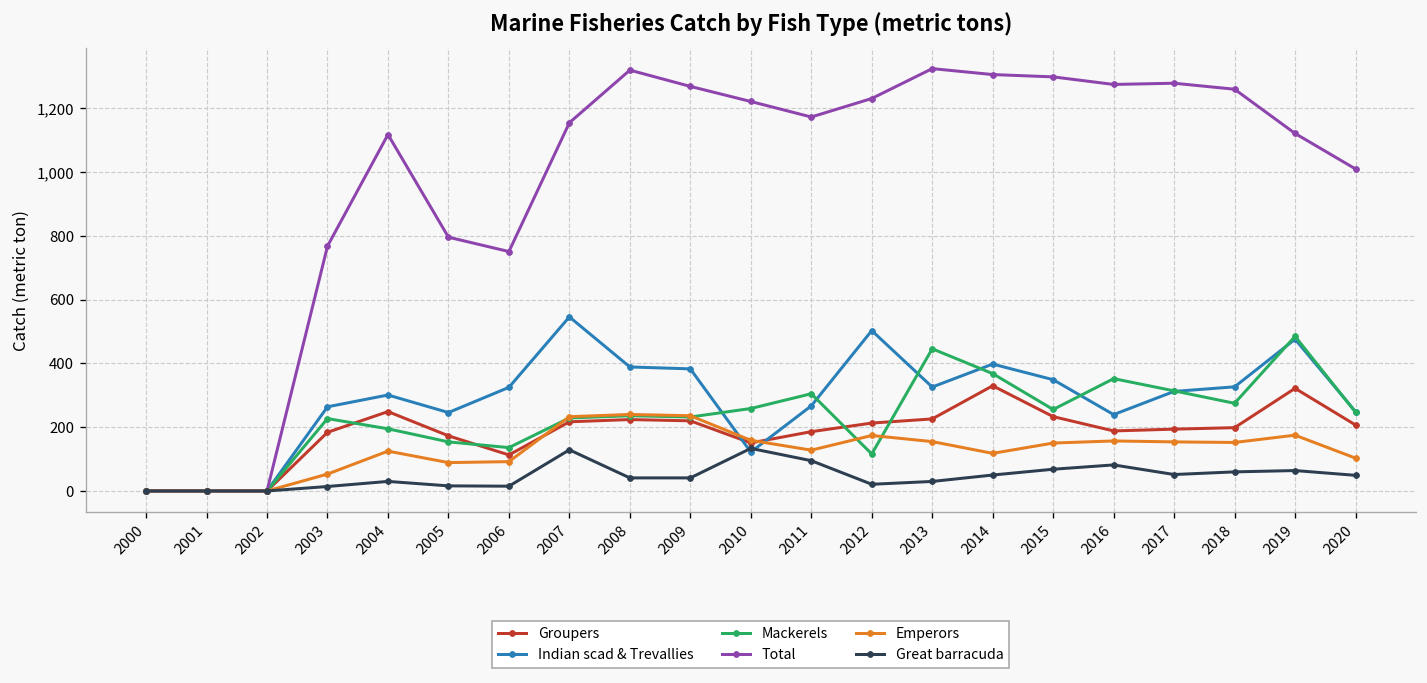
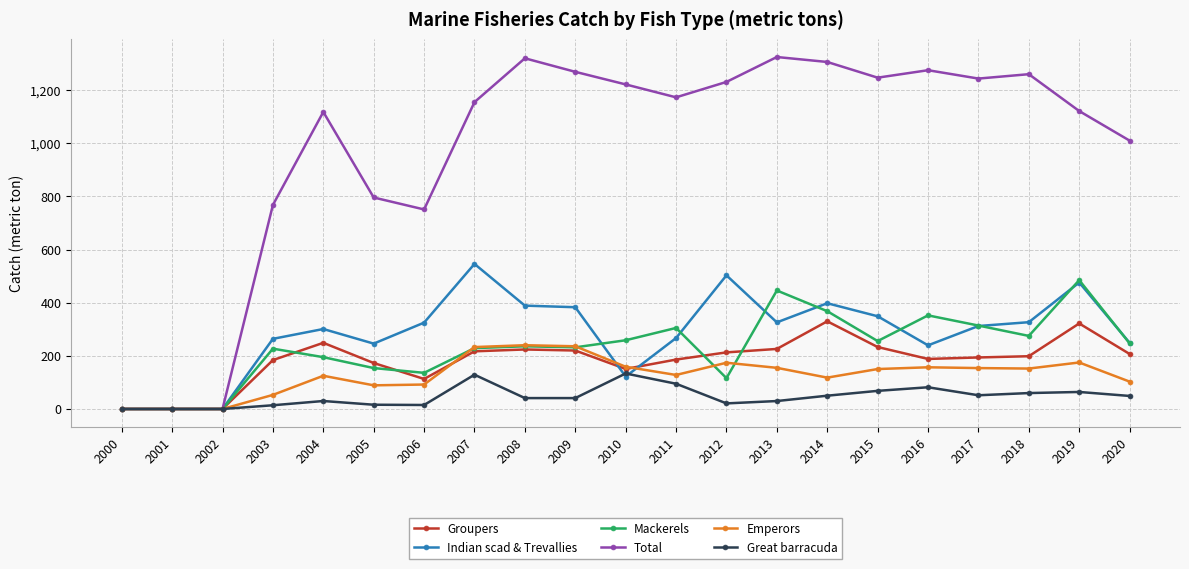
  {
    "Groupers": {
      "2003": "180",
      "2004": "250",
      "2005": "170",
      "2006": "110",
      "2007": "220",
      "2008": "220",
      "2009": "220",
      "2011": "190",
      "2012": "210",
      "2013": "230",
      "2014": "330",
      "2015": "230",
      "2016": "190",
      "2017": "190",
      "2018": "200",
      "2019": "320",
      "2020": "210"
    },
    "Indian scad & Trevallies": {
      "2003": "260",
      "2004": "300",
      "2005": "250",
      "2006": "330",
      "2007": "550",
      "2008": "390",
      "2009": "380",
      "2010": "120",
      "2011": "270",
      "2012": "500",
      "2013": "330",
      "2014": "400",
      "2015": "350",
      "2016": "240",
      "2018": "330"
    },
    "Mackerels": {
      "2003": "230",
      "2004": "200",
      "2005": "150",
      "2006": "140",
      "2010": "260",
      "2011": "310",
      "2012": "120",
      "2013": "450",
      "2014": "370",
      "2015": "260",
      "2016": "350",
      "2018": "280"
    },
    "Total": {
      "2003": "770",
      "2004": "1,120",
      "2005": "800",
      "2006": "750",
      "2007": "1,160",
      "2008": "1,320",
      "2009": "1,270",
      "2010": "1,220",
      "2011": "1,170",
      "2012": "1,230",
      "2013": "1,320",
      "2014": "1,310",
-     "2015": "1,300",
+     "2015": "1,250",
      "2016": "1,280",
-     "2017": "1,280",
+     "2017": "1,240",
      "2018": "1,260",
      "2019": "1,120",
      "2020": "1,010"
    },
    "Emperors": {
      "2003": "50",
      "2004": "130",
      "2005": "90",
      "2006": "90",
      "2011": "130",
      "2012": "170",
      "2013": "150",
      "2014": "120",
      "2015": "150",
      "2016": "160",
      "2017": "150",
      "2018": "150",
      "2019": "180",
      "2020": "100"
    },
    "Great barracuda": {
      "2003": "10",
      "2004": "30",
      "2005": "20",
      "2006": "20",
      "2007": "130",
      "2008": "40",
      "2009": "40",
      "2010": "130",
      "2011": "100",
      "2012": "20",
      "2013": "30",
      "2014": "50",
      "2015": "70",
      "2016": "80",
      "2017": "50",
      "2018": "60",
      "2019": "60",
      "2020": "50"
    }
  }
